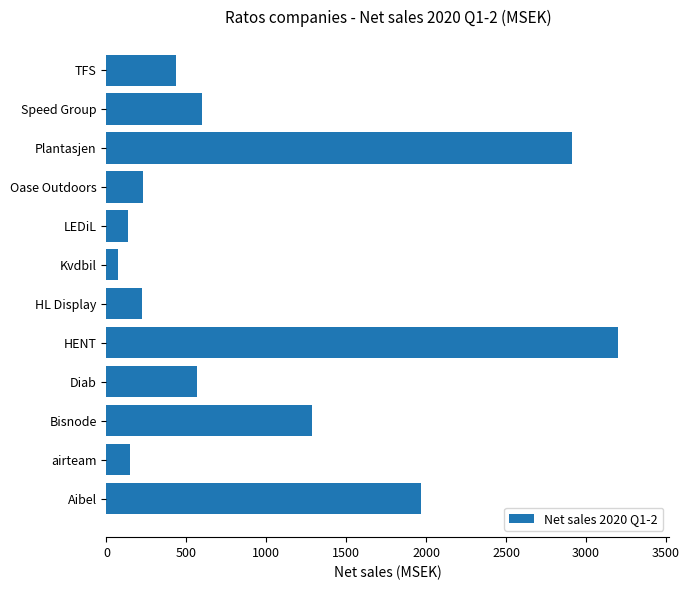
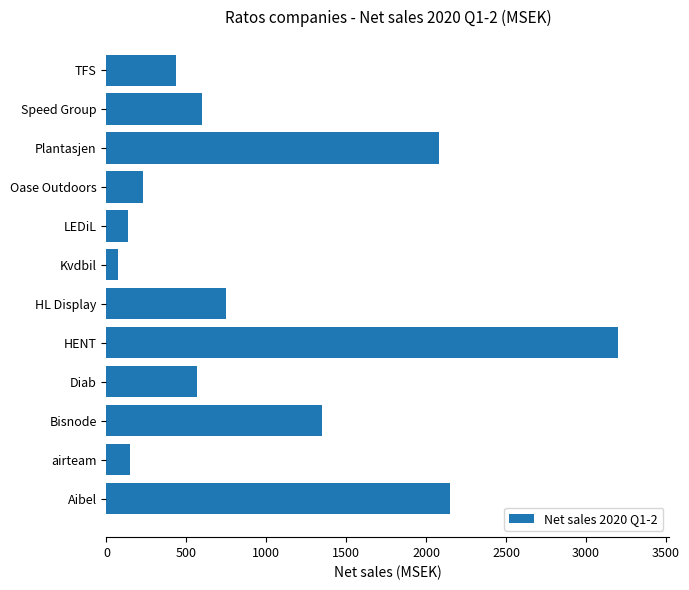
  {
    "TFS": 430,
    "Speed Group": 600,
-   "Plantasjen": 2910,
+   "Plantasjen": 2080,
    "Oase Outdoors": 230,
    "LEDiL": 140,
    "Kvdbil": 70,
-   "HL Display": 220,
+   "HL Display": 750,
    "HENT": 3200,
    "Diab": 560,
-   "Bisnode": 1290,
+   "Bisnode": 1350,
    "airteam": 150,
-   "Aibel": 1970
+   "Aibel": 2150
  }
